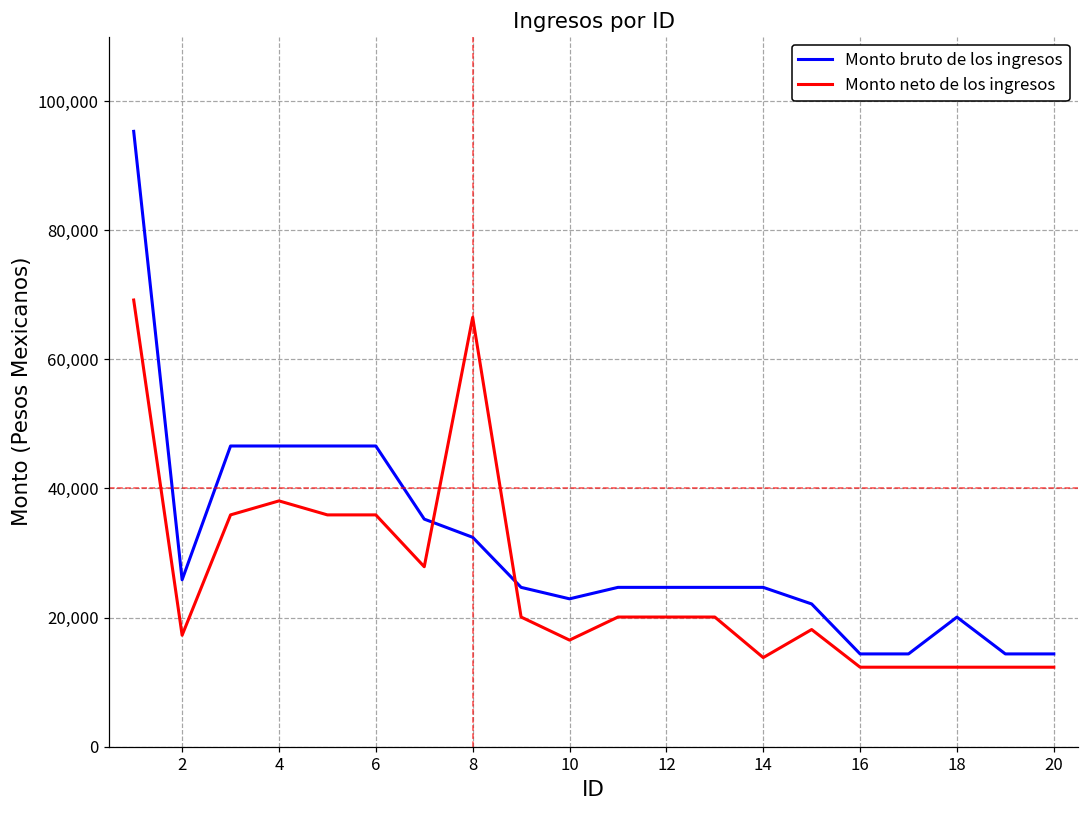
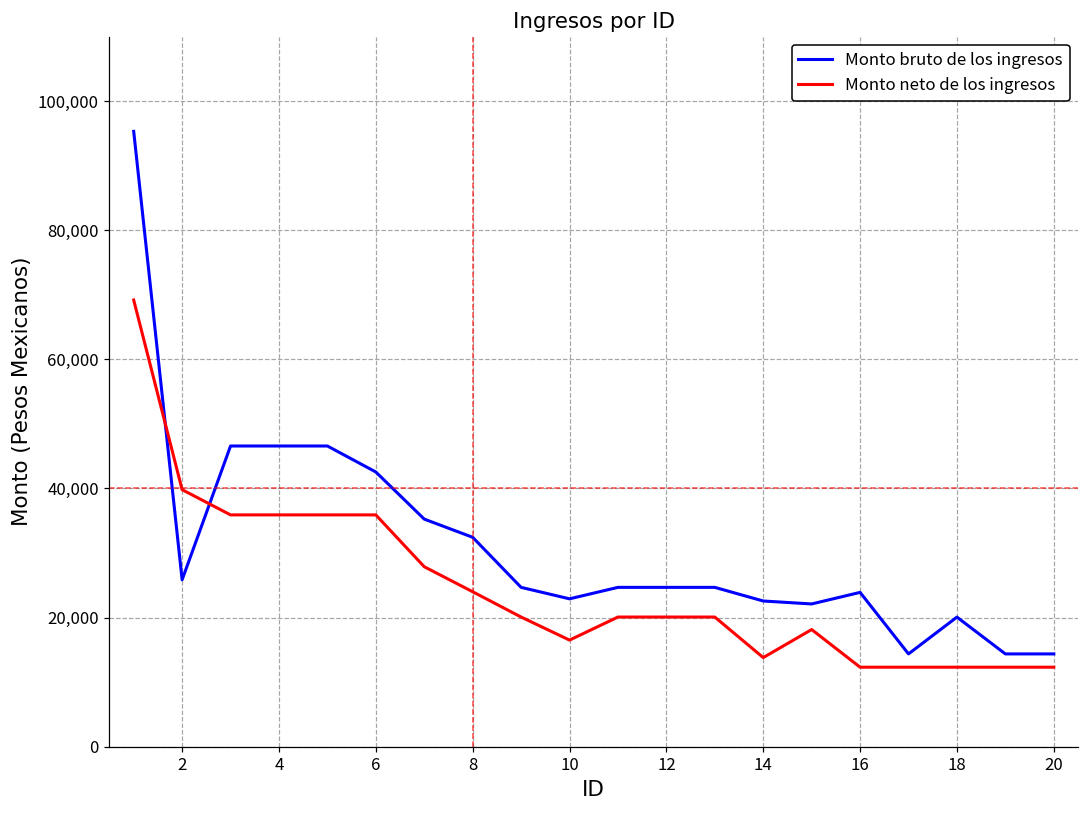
  {
    "Monto bruto de los ingresos": {
      "2": "26,000",
      "4": "47,000",
-     "6": "47,000",
+     "6": "43,000",
      "8": "32,000",
      "10": "23,000",
      "12": "25,000",
-     "14": "25,000",
-     "16": "14,000",
+     "14": "23,000",
+     "16": "24,000",
      "18": "20,000",
      "20": "14,000"
    },
    "Monto neto de los ingresos": {
-     "2": "17,000",
-     "4": "38,000",
+     "2": "40,000",
+     "4": "36,000",
      "6": "36,000",
-     "8": "67,000",
+     "8": "24,000",
      "10": "17,000",
      "12": "20,000",
      "14": "14,000",
      "16": "12,000",
      "18": "12,000",
      "20": "12,000"
    }
  }
